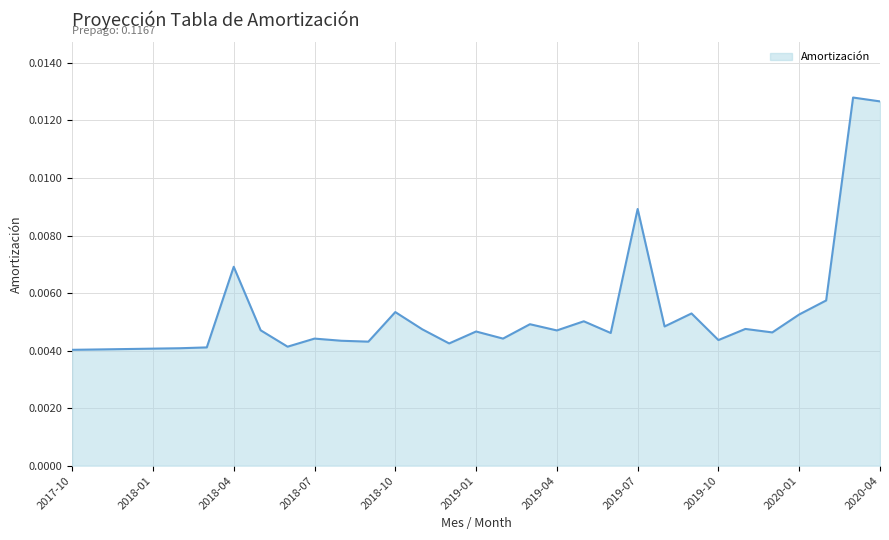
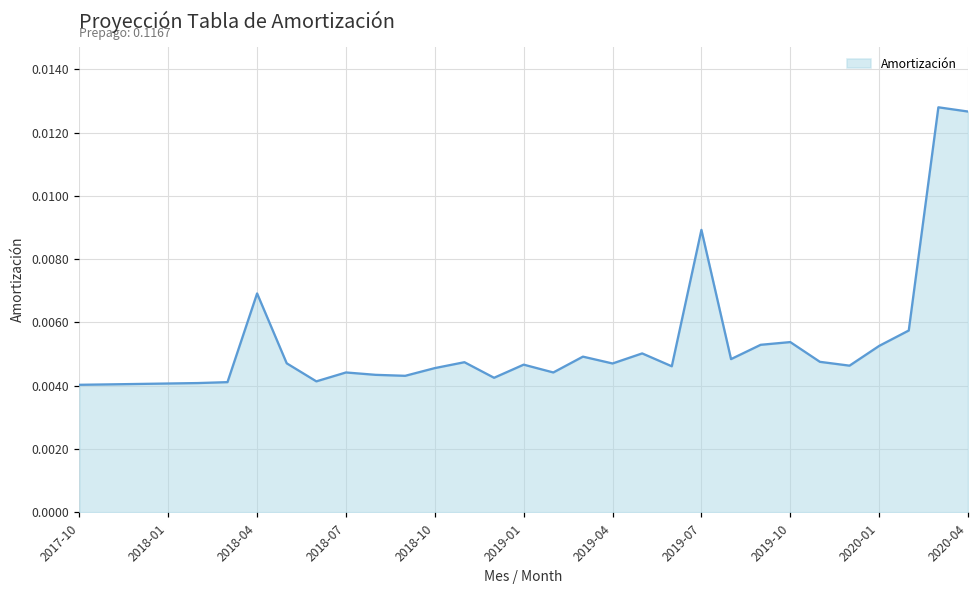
  {
    "2017-10": 0.0040,
    "2018-01": 0.0041,
    "2018-04": 0.0069,
    "2018-07": 0.0044,
-   "2018-10": 0.0053,
+   "2018-10": 0.0046,
    "2019-01": 0.0047,
    "2019-04": 0.0047,
    "2019-07": 0.0089,
-   "2019-10": 0.0044,
+   "2019-10": 0.0054,
    "2020-01": 0.0053,
    "2020-04": 0.0127
  }
